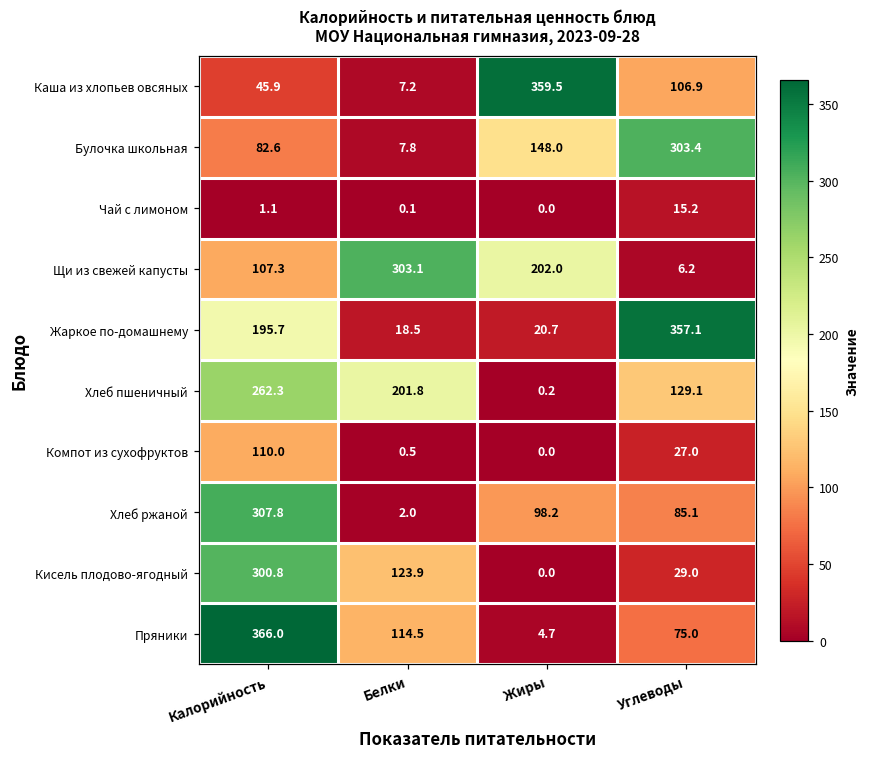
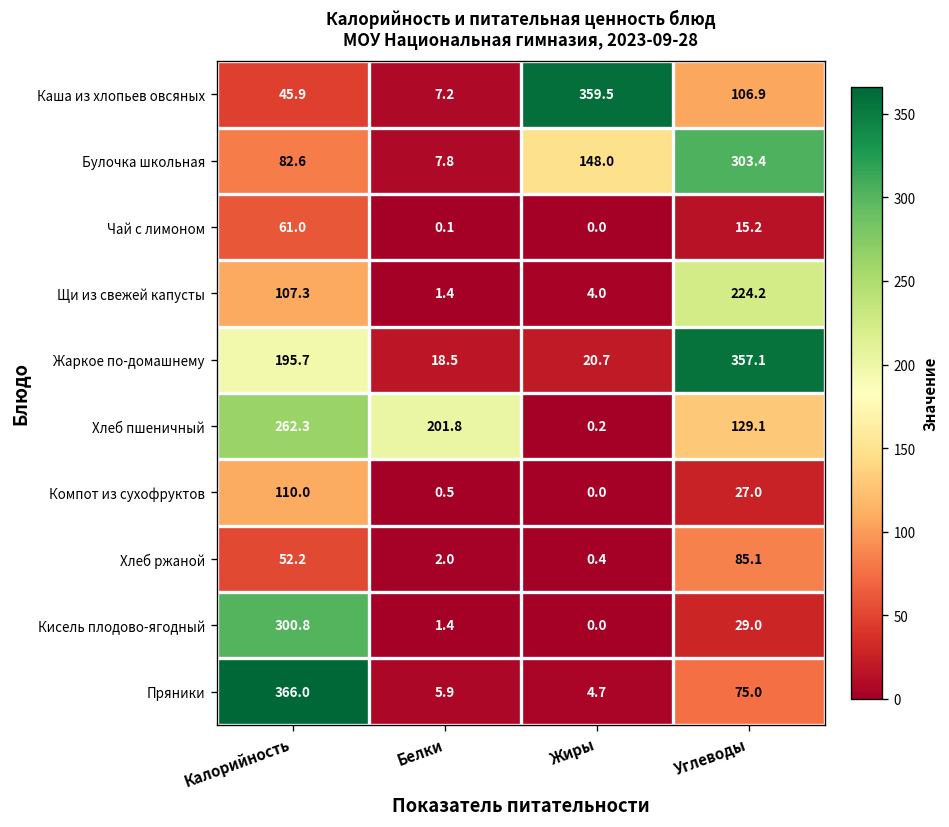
  {
    "Каша из хлопьев овсяных": {
      "Калорийность": 45.9,
      "Белки": 7.2,
      "Жиры": 359.5,
      "Углеводы": 106.9
    },
    "Булочка школьная": {
      "Калорийность": 82.6,
      "Белки": 7.8,
      "Жиры": 148.0,
      "Углеводы": 303.4
    },
    "Чай с лимоном": {
-     "Калорийность": 1.1,
+     "Калорийность": 61.0,
      "Белки": 0.1,
      "Жиры": 0.0,
      "Углеводы": 15.2
    },
    "Щи из свежей капусты": {
      "Калорийность": 107.3,
-     "Белки": 303.1,
-     "Жиры": 202.0,
-     "Углеводы": 6.2
+     "Белки": 1.4,
+     "Жиры": 4.0,
+     "Углеводы": 224.2
    },
    "Жаркое по-домашнему": {
      "Калорийность": 195.7,
      "Белки": 18.5,
      "Жиры": 20.7,
      "Углеводы": 357.1
    },
    "Хлеб пшеничный": {
      "Калорийность": 262.3,
      "Белки": 201.8,
      "Жиры": 0.2,
      "Углеводы": 129.1
    },
    "Компот из сухофруктов": {
      "Калорийность": 110.0,
      "Белки": 0.5,
      "Жиры": 0.0,
      "Углеводы": 27.0
    },
    "Хлеб ржаной": {
-     "Калорийность": 307.8,
+     "Калорийность": 52.2,
      "Белки": 2.0,
-     "Жиры": 98.2,
+     "Жиры": 0.4,
      "Углеводы": 85.1
    },
    "Кисель плодово-ягодный": {
      "Калорийность": 300.8,
-     "Белки": 123.9,
+     "Белки": 1.4,
      "Жиры": 0.0,
      "Углеводы": 29.0
    },
    "Пряники": {
      "Калорийность": 366.0,
-     "Белки": 114.5,
+     "Белки": 5.9,
      "Жиры": 4.7,
      "Углеводы": 75.0
    }
  }
